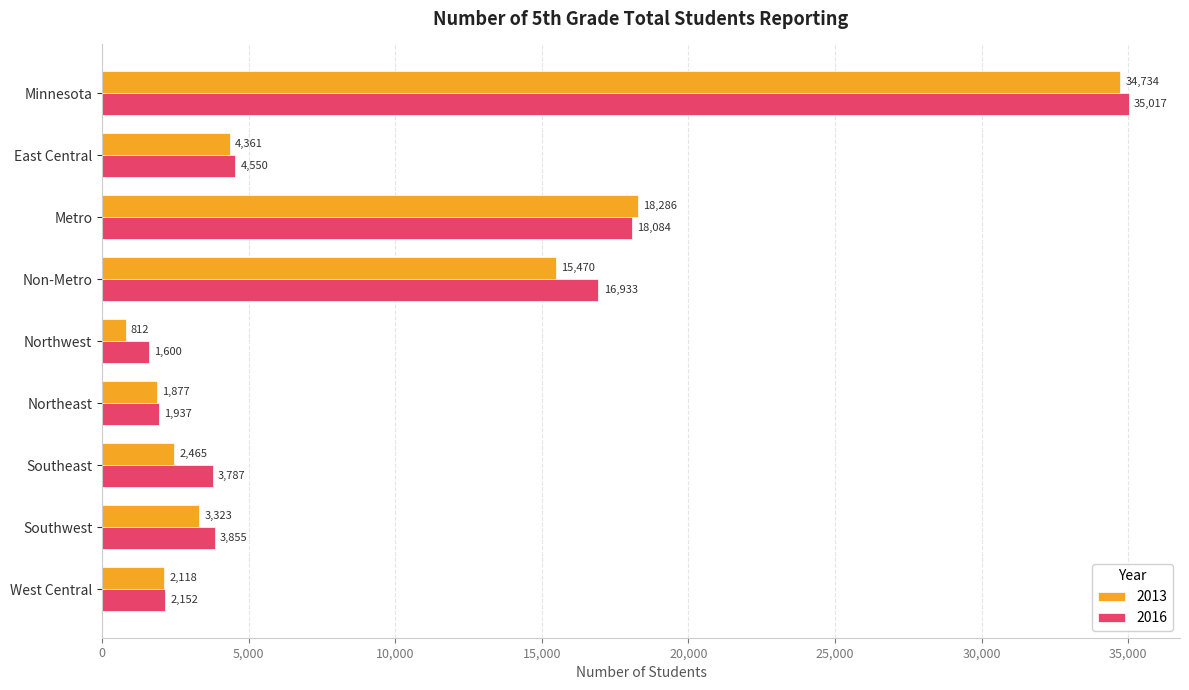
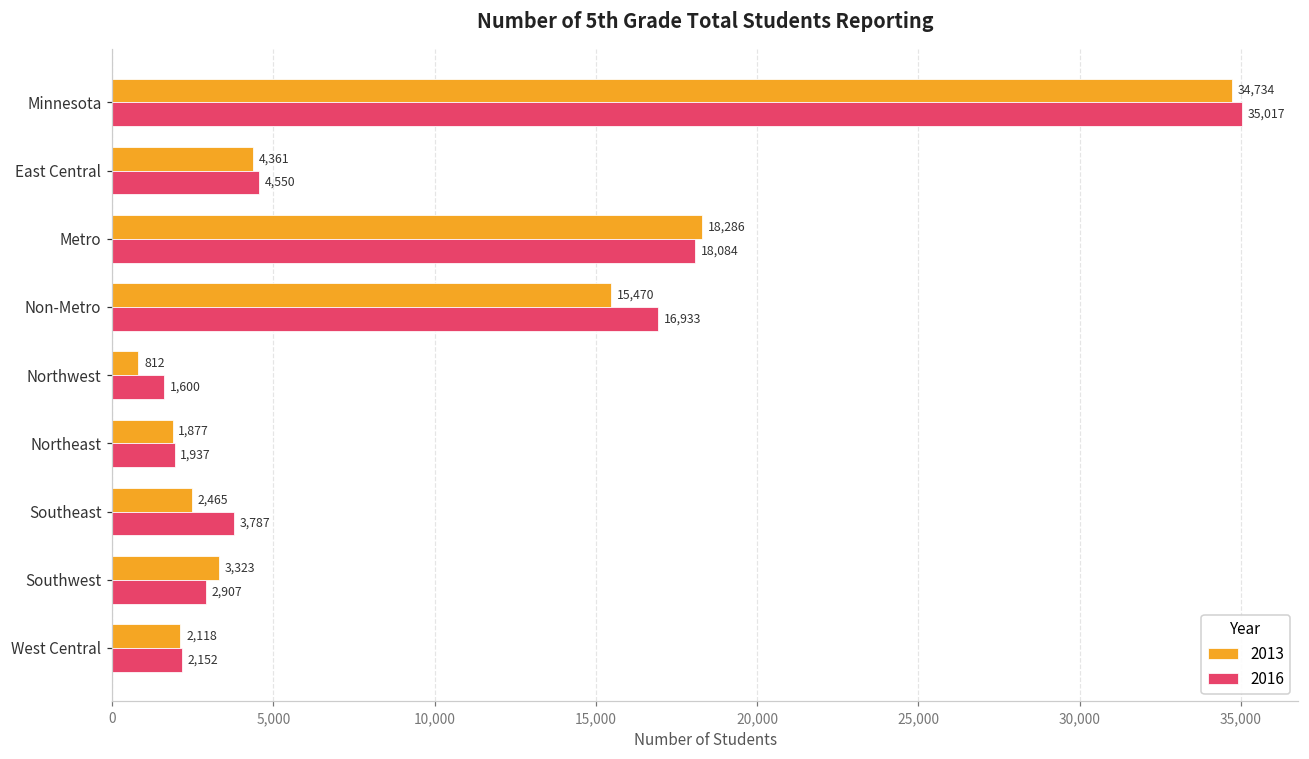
  {
    "2013": {
      "Minnesota": "34,734",
      "East Central": "4,361",
      "Metro": "18,286",
      "Non-Metro": "15,470",
      "Northwest": "812",
      "Northeast": "1,877",
      "Southeast": "2,465",
      "Southwest": "3,323",
      "West Central": "2,118"
    },
    "2016": {
      "Minnesota": "35,017",
      "East Central": "4,550",
      "Metro": "18,084",
      "Non-Metro": "16,933",
      "Northwest": "1,600",
      "Northeast": "1,937",
      "Southeast": "3,787",
-     "Southwest": "3,855",
+     "Southwest": "2,907",
      "West Central": "2,152"
    }
  }
